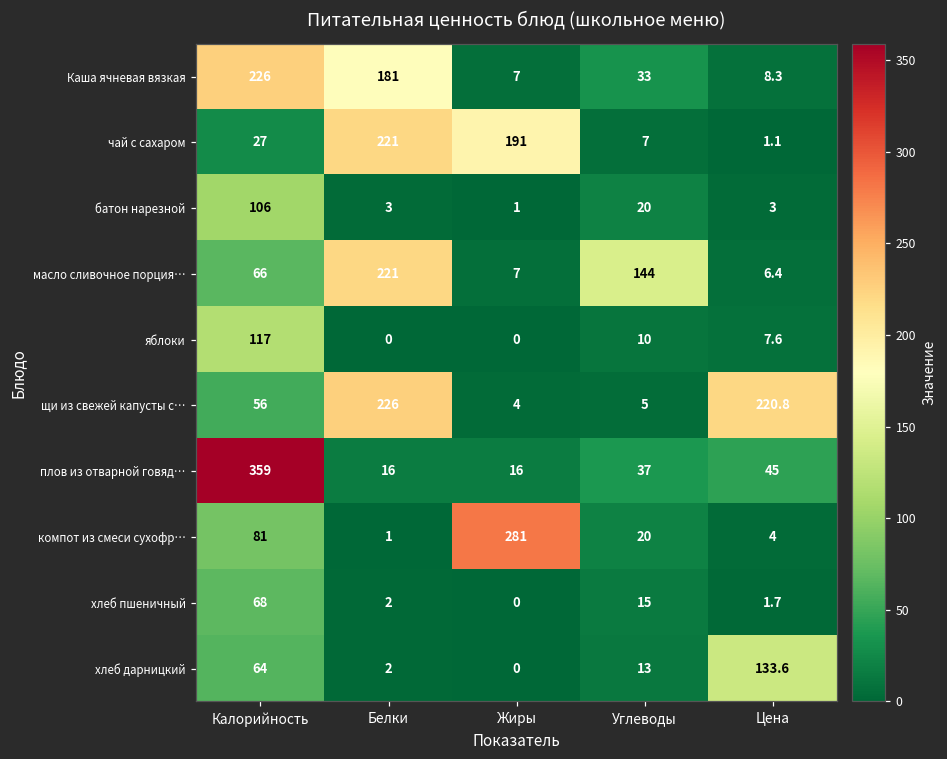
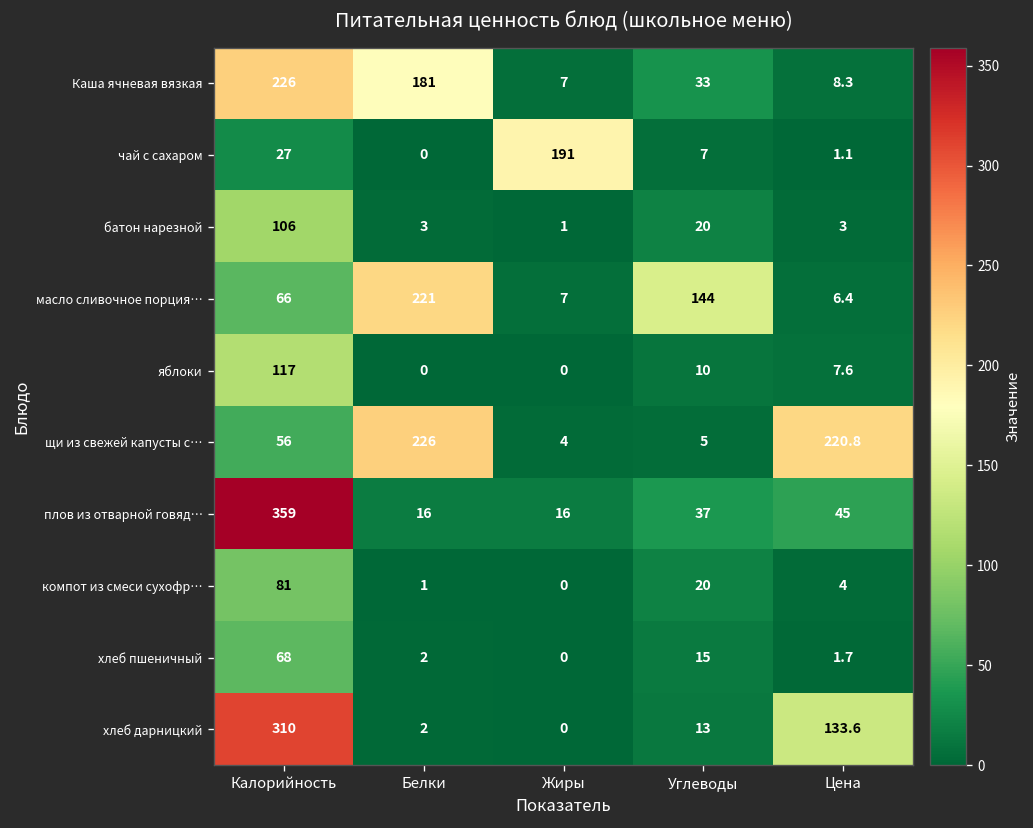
  {
    "Каша ячневая вязкая": {
      "Калорийность": 226,
      "Белки": 181,
      "Жиры": 7,
      "Углеводы": 33,
      "Цена": 8.3
    },
    "чай с сахаром": {
      "Калорийность": 27,
-     "Белки": 221,
+     "Белки": 0,
      "Жиры": 191,
      "Углеводы": 7,
      "Цена": 1.1
    },
    "батон нарезной": {
      "Калорийность": 106,
      "Белки": 3,
      "Жиры": 1,
      "Углеводы": 20,
      "Цена": 3
    },
    "масло сливочное порция…": {
      "Калорийность": 66,
      "Белки": 221,
      "Жиры": 7,
      "Углеводы": 144,
      "Цена": 6.4
    },
    "яблоки": {
      "Калорийность": 117,
      "Белки": 0,
      "Жиры": 0,
      "Углеводы": 10,
      "Цена": 7.6
    },
    "щи из свежей капусты с…": {
      "Калорийность": 56,
      "Белки": 226,
      "Жиры": 4,
      "Углеводы": 5,
      "Цена": 220.8
    },
    "плов из отварной говяд…": {
      "Калорийность": 359,
      "Белки": 16,
      "Жиры": 16,
      "Углеводы": 37,
      "Цена": 45
    },
    "компот из смеси сухофр…": {
      "Калорийность": 81,
      "Белки": 1,
-     "Жиры": 281,
+     "Жиры": 0,
      "Углеводы": 20,
      "Цена": 4
    },
    "хлеб пшеничный": {
      "Калорийность": 68,
      "Белки": 2,
      "Жиры": 0,
      "Углеводы": 15,
      "Цена": 1.7
    },
    "хлеб дарницкий": {
-     "Калорийность": 64,
+     "Калорийность": 310,
      "Белки": 2,
      "Жиры": 0,
      "Углеводы": 13,
      "Цена": 133.6
    }
  }
